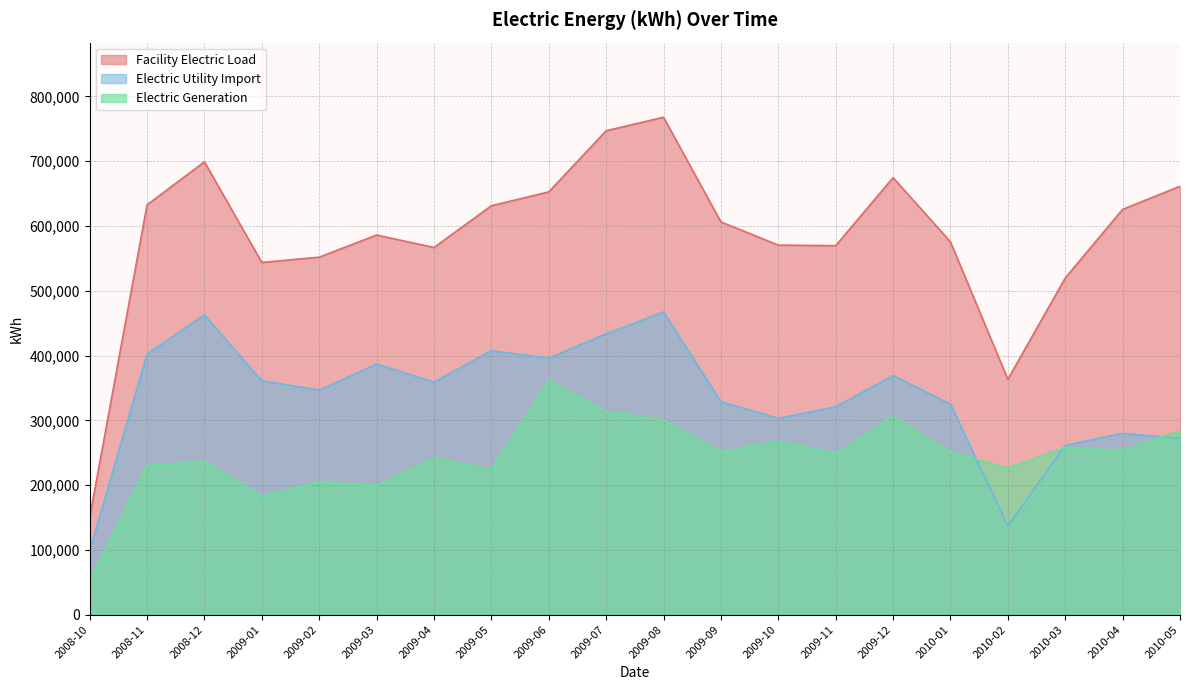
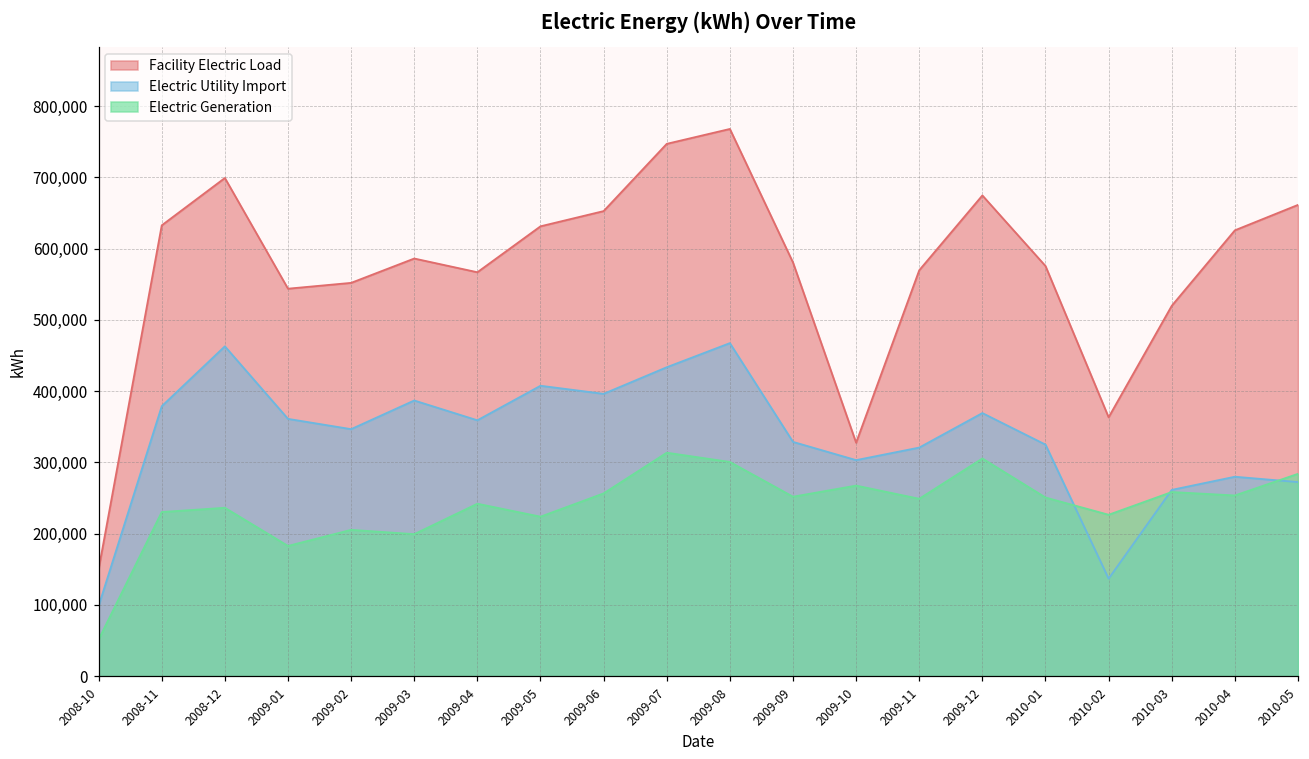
  {
    "Facility Electric Load": {
      "2008-10": "150,000",
      "2008-11": "630,000",
      "2008-12": "700,000",
      "2009-01": "540,000",
      "2009-02": "550,000",
      "2009-03": "590,000",
      "2009-04": "570,000",
      "2009-05": "630,000",
      "2009-06": "650,000",
      "2009-07": "750,000",
      "2009-08": "770,000",
-     "2009-09": "610,000",
-     "2009-10": "570,000",
+     "2009-09": "580,000",
+     "2009-10": "330,000",
      "2009-11": "570,000",
      "2009-12": "670,000",
      "2010-01": "580,000",
      "2010-02": "360,000",
      "2010-03": "520,000",
      "2010-04": "630,000",
      "2010-05": "660,000"
    },
    "Electric Utility Import": {
      "2008-10": "100,000",
-     "2008-11": "400,000",
+     "2008-11": "380,000",
      "2008-12": "460,000",
      "2009-01": "360,000",
      "2009-02": "350,000",
      "2009-03": "390,000",
      "2009-04": "360,000",
      "2009-05": "410,000",
      "2009-06": "400,000",
      "2009-07": "430,000",
      "2009-08": "470,000",
      "2009-09": "330,000",
      "2009-10": "300,000",
      "2009-11": "320,000",
      "2009-12": "370,000",
      "2010-01": "320,000",
      "2010-02": "140,000",
      "2010-04": "280,000",
      "2010-05": "270,000"
    },
    "Electric Generation": {
      "2008-10": "50,000",
      "2008-11": "230,000",
      "2008-12": "240,000",
      "2009-01": "180,000",
      "2009-02": "210,000",
      "2009-03": "200,000",
      "2009-04": "240,000",
      "2009-05": "220,000",
-     "2009-06": "360,000",
+     "2009-06": "260,000",
      "2009-07": "310,000",
      "2009-08": "300,000",
      "2009-09": "250,000",
      "2009-10": "270,000",
      "2009-11": "250,000",
      "2009-12": "310,000",
      "2010-01": "250,000",
      "2010-02": "230,000",
      "2010-04": "250,000",
      "2010-05": "280,000"
    }
  }
